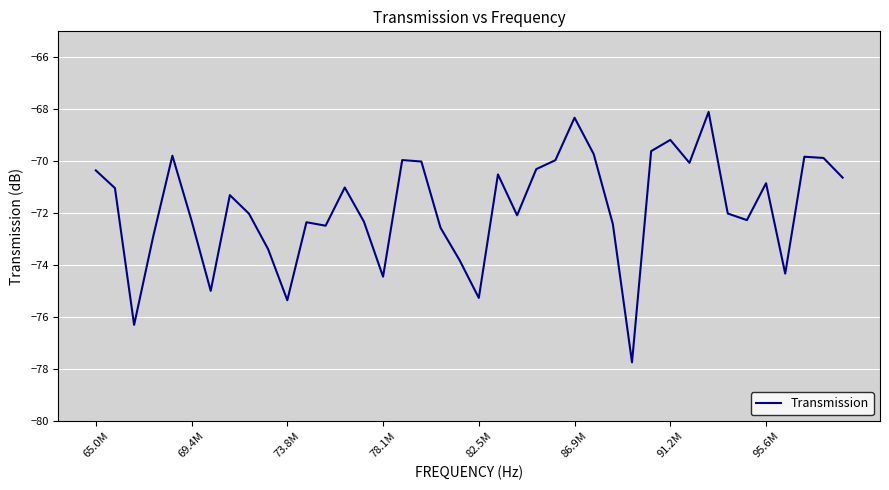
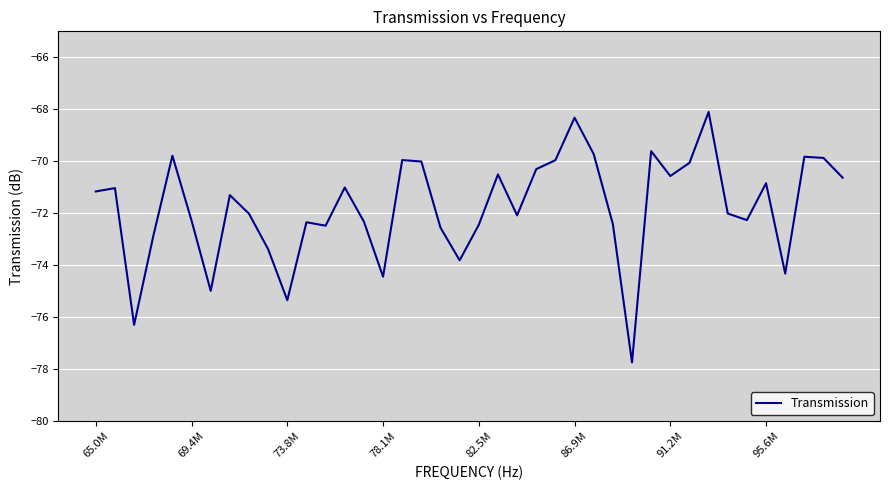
  {
-   "65.0M": -70.4,
+   "65.0M": -71.2,
    "69.4M": -72.3,
    "73.8M": -75.3,
    "78.1M": -74.4,
-   "82.5M": -75.3,
+   "82.5M": -72.4,
    "86.9M": -68.3,
-   "91.2M": -69.2,
+   "91.2M": -70.6,
    "95.6M": -70.8
  }
